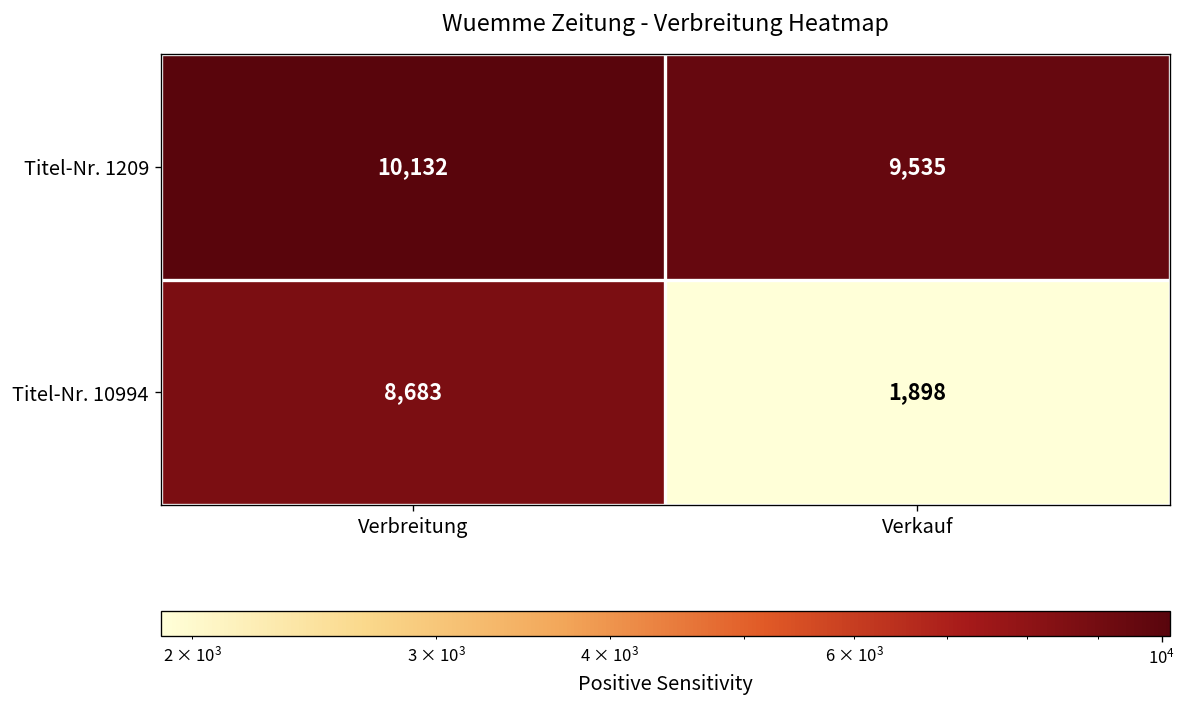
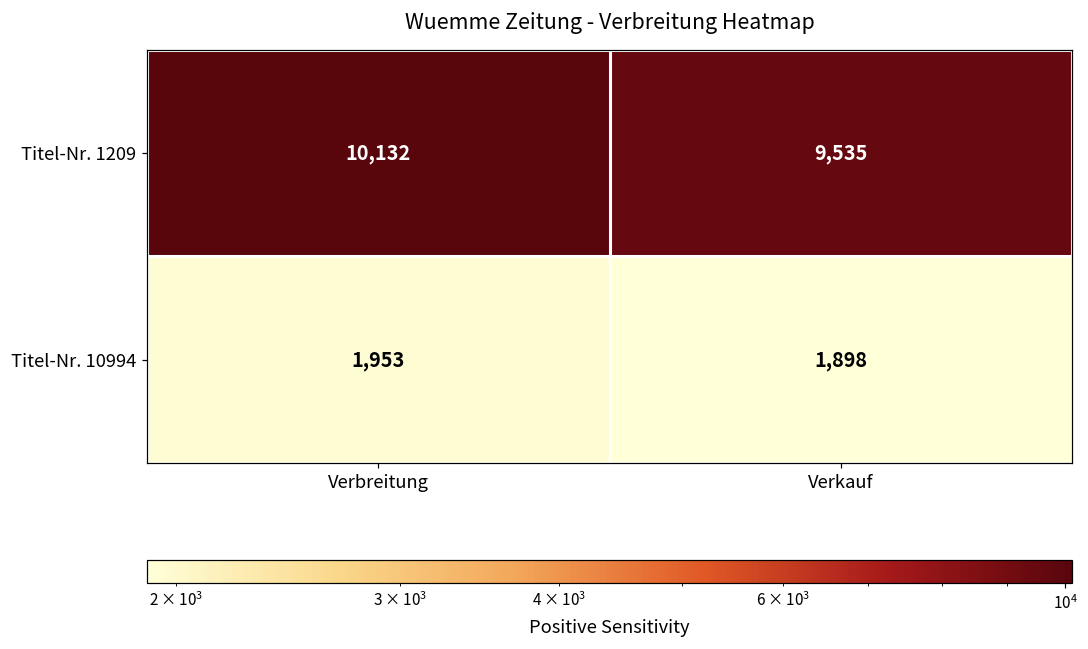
  {
    "Titel-Nr. 1209": {
      "Verbreitung": "10,132",
      "Verkauf": "9,535"
    },
    "Titel-Nr. 10994": {
-     "Verbreitung": "8,683",
+     "Verbreitung": "1,953",
      "Verkauf": "1,898"
    }
  }
